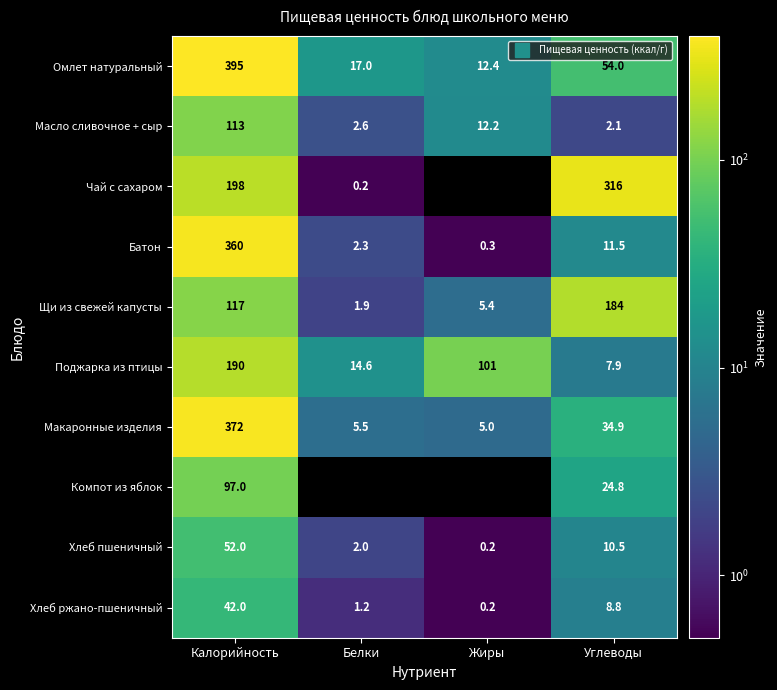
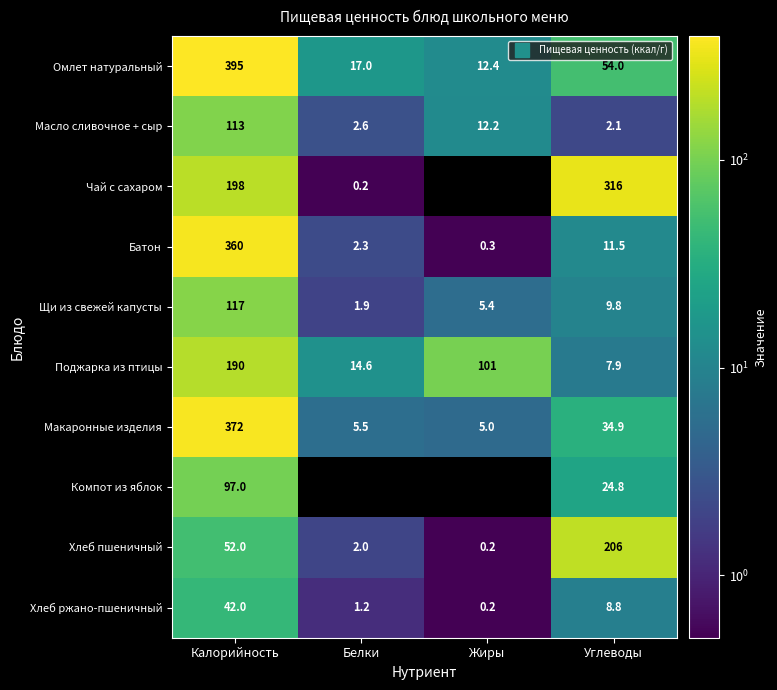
  {
    "Омлет натуральный": {
      "Калорийность": 395,
      "Белки": 17.0,
      "Жиры": 12.4
    },
    "Масло сливочное + сыр": {
      "Калорийность": 113,
      "Белки": 2.6,
      "Жиры": 12.2,
      "Углеводы": 2.1
    },
    "Чай с сахаром": {
      "Калорийность": 198,
      "Белки": 0.2,
      "Углеводы": 316
    },
    "Батон": {
      "Калорийность": 360,
      "Белки": 2.3,
      "Жиры": 0.3,
      "Углеводы": 11.5
    },
    "Щи из свежей капусты": {
      "Калорийность": 117,
      "Белки": 1.9,
      "Жиры": 5.4,
-     "Углеводы": 184
+     "Углеводы": 9.8
    },
    "Поджарка из птицы": {
      "Калорийность": 190,
      "Белки": 14.6,
      "Жиры": 101,
      "Углеводы": 7.9
    },
    "Макаронные изделия": {
      "Калорийность": 372,
      "Белки": 5.5,
      "Жиры": 5.0,
      "Углеводы": 34.9
    },
    "Компот из яблок": {
      "Калорийность": 97.0,
      "Углеводы": 24.8
    },
    "Хлеб пшеничный": {
      "Калорийность": 52.0,
      "Белки": 2.0,
      "Жиры": 0.2,
-     "Углеводы": 10.5
+     "Углеводы": 206
    },
    "Хлеб ржано-пшеничный": {
      "Калорийность": 42.0,
      "Белки": 1.2,
      "Жиры": 0.2,
      "Углеводы": 8.8
    }
  }
